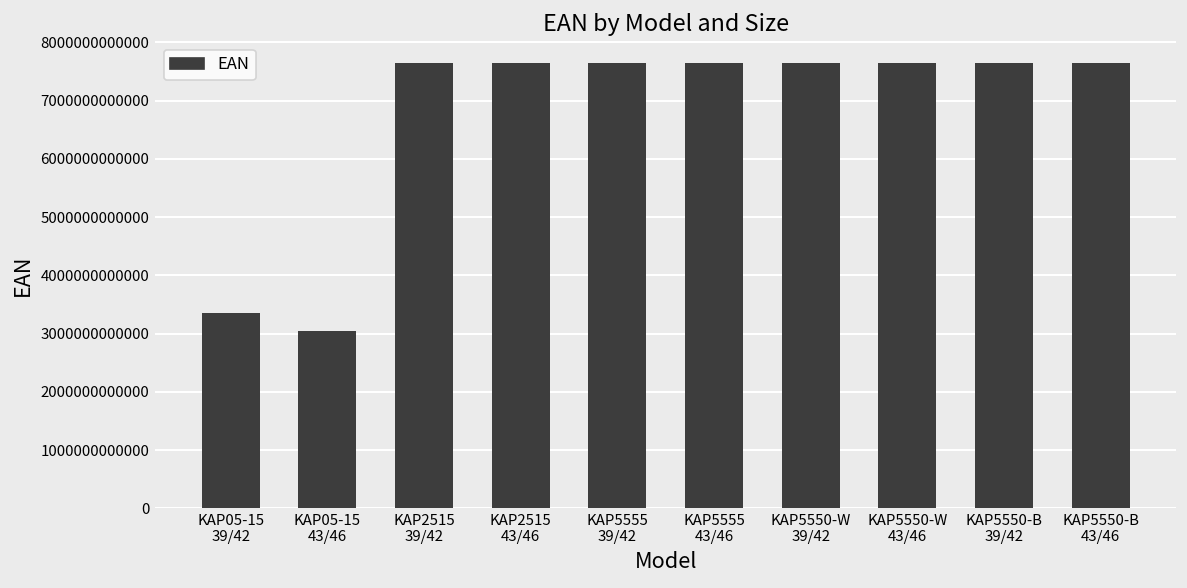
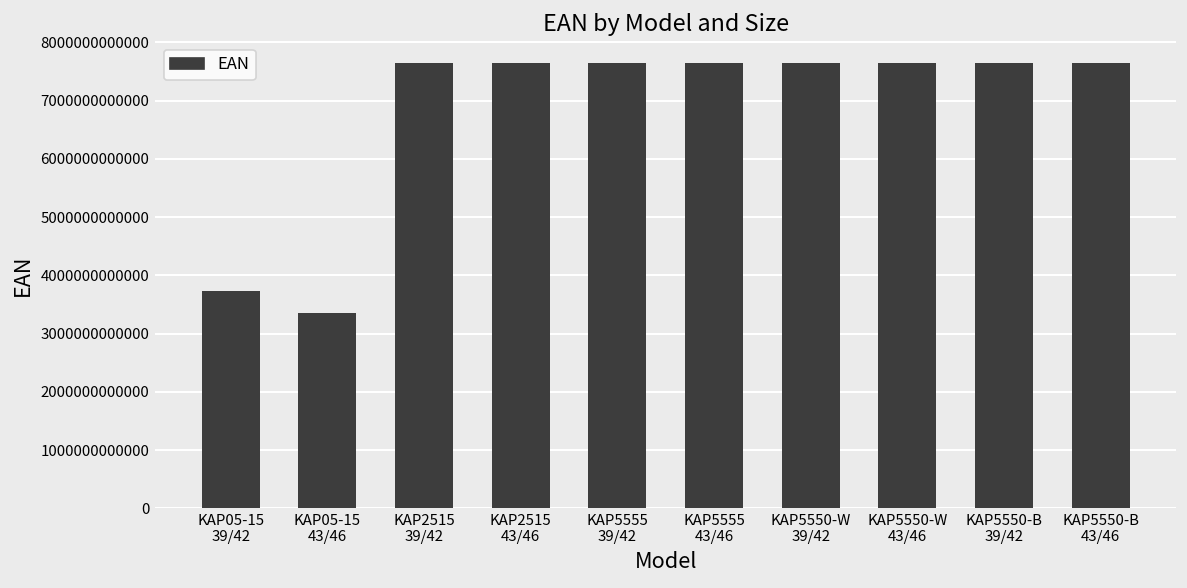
  {
-   "KAP05-15 39/42": 3300000000000,
-   "KAP05-15 43/46": 3000000000000,
+   "KAP05-15 39/42": 3700000000000,
+   "KAP05-15 43/46": 3300000000000,
    "KAP2515 39/42": 7600000000000,
    "KAP2515 43/46": 7600000000000,
    "KAP5555 39/42": 7600000000000,
    "KAP5555 43/46": 7600000000000,
    "KAP5550-W 39/42": 7600000000000,
    "KAP5550-W 43/46": 7600000000000,
    "KAP5550-B 39/42": 7600000000000,
    "KAP5550-B 43/46": 7600000000000
  }
